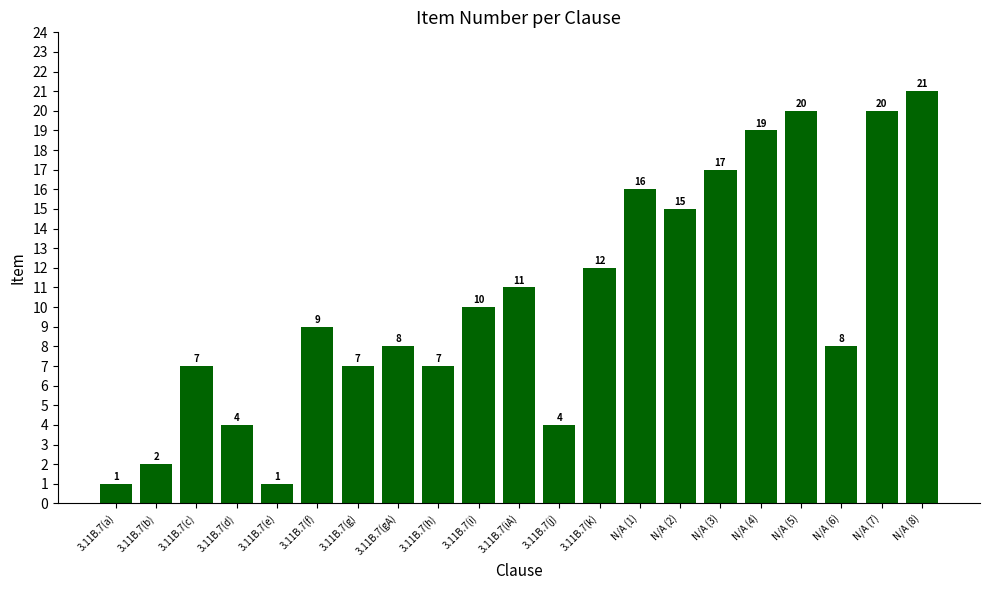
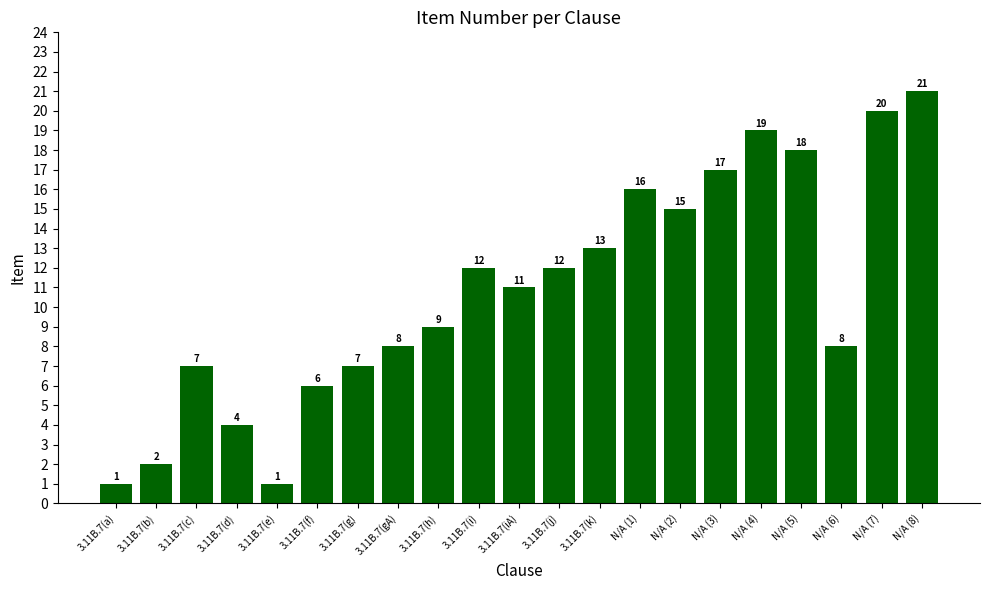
  {
    "3.11B.7(a)": 1,
    "3.11B.7(b)": 2,
    "3.11B.7(c)": 7,
    "3.11B.7(d)": 4,
    "3.11B.7(e)": 1,
-   "3.11B.7(f)": 9,
+   "3.11B.7(f)": 6,
    "3.11B.7(g)": 7,
    "3.11B.7(gA)": 8,
-   "3.11B.7(h)": 7,
-   "3.11B.7(i)": 10,
+   "3.11B.7(h)": 9,
+   "3.11B.7(i)": 12,
    "3.11B.7(iA)": 11,
-   "3.11B.7(j)": 4,
-   "3.11B.7(k)": 12,
+   "3.11B.7(j)": 12,
+   "3.11B.7(k)": 13,
    "N/A (1)": 16,
    "N/A (2)": 15,
    "N/A (3)": 17,
    "N/A (4)": 19,
-   "N/A (5)": 20,
+   "N/A (5)": 18,
    "N/A (6)": 8,
    "N/A (7)": 20,
    "N/A (8)": 21
  }
